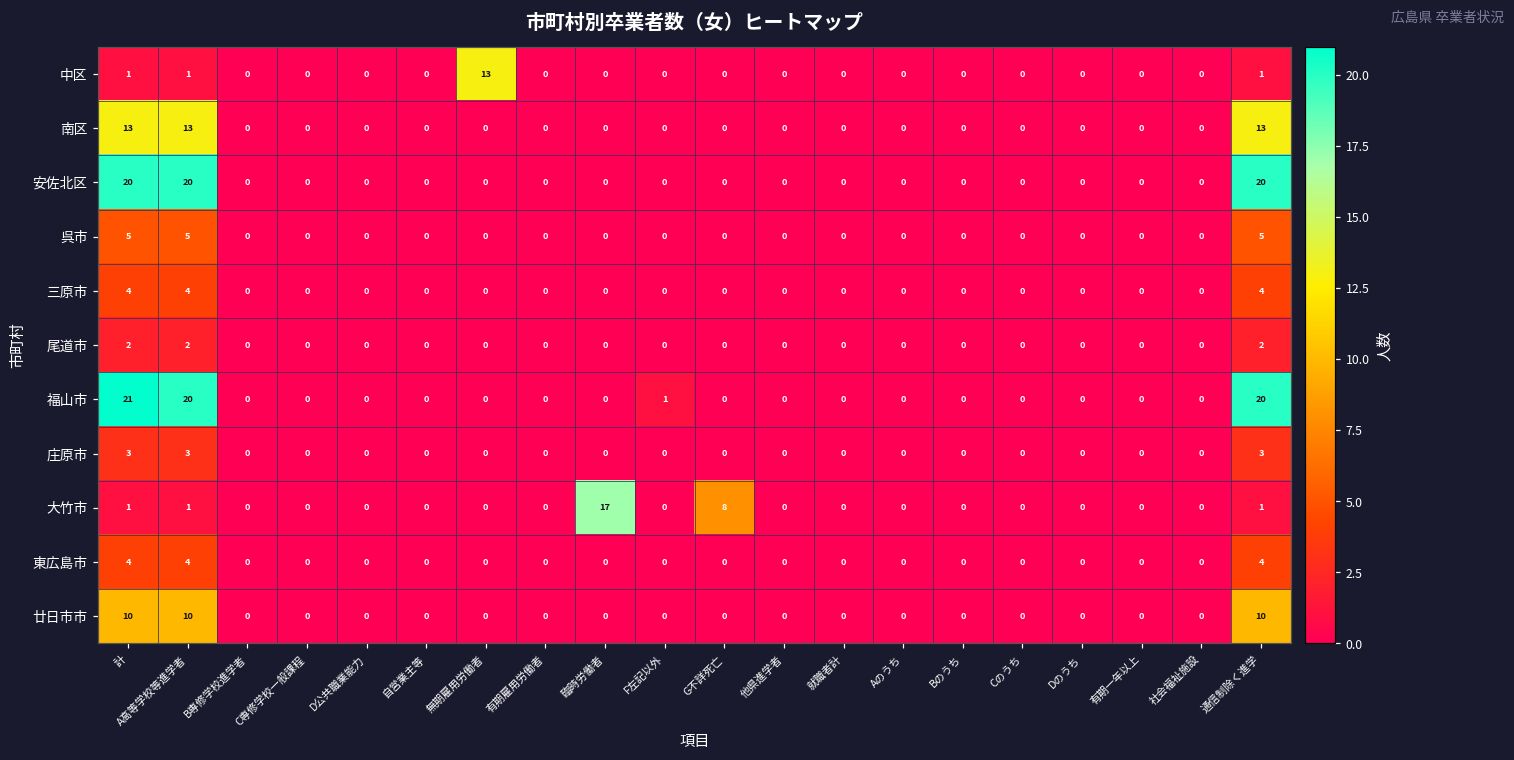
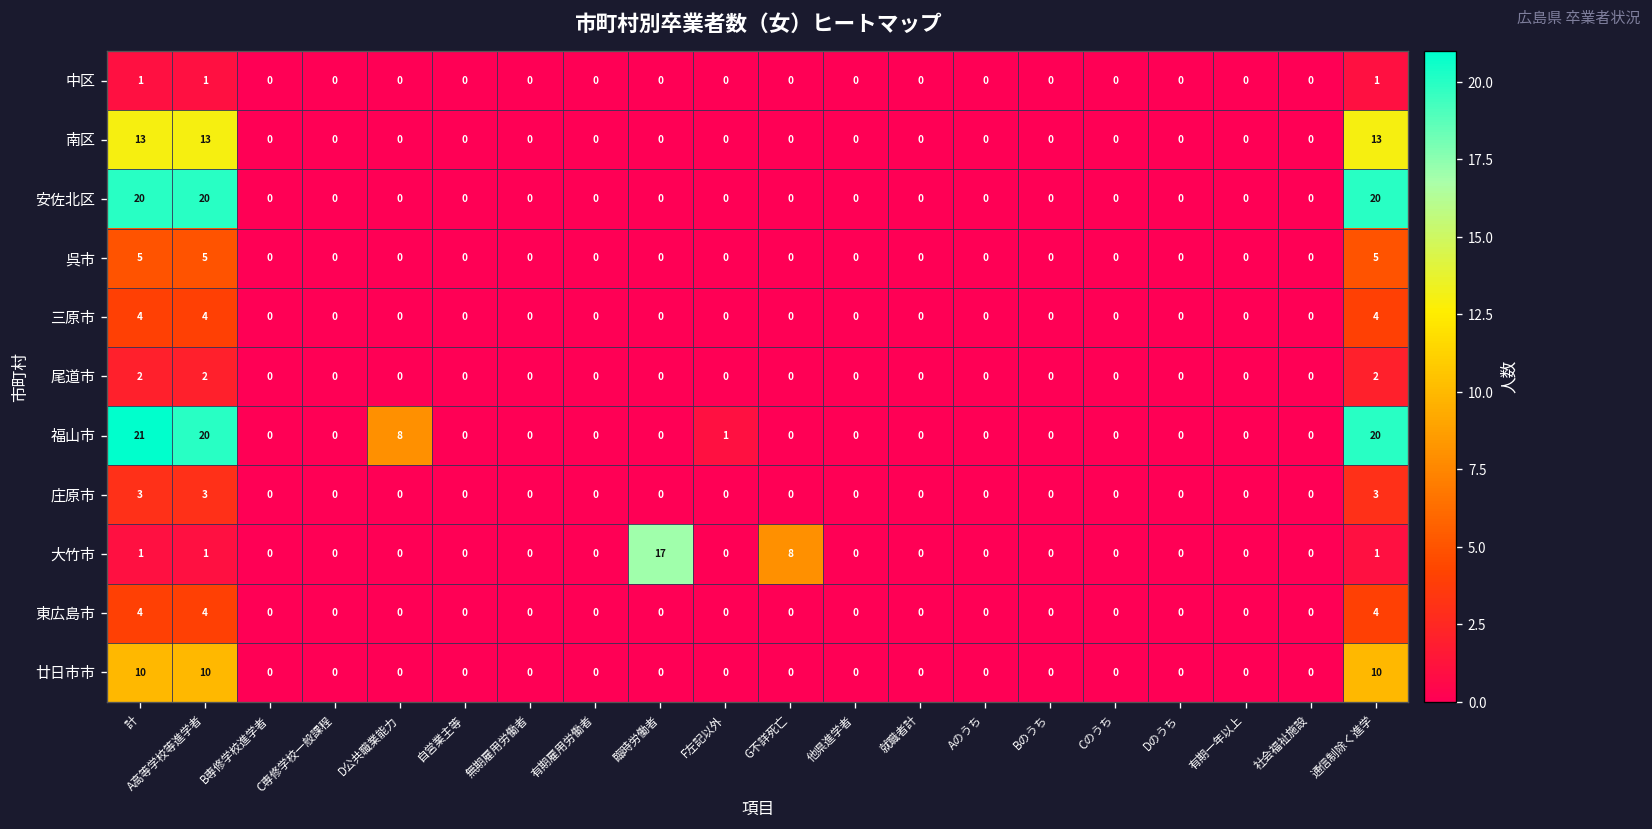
  {
    "中区": {
      "計": 1,
      "A高等学校等進学者": 1,
      "B専修学校進学者": 0,
      "C専修学校一般課程": 0,
      "D公共職業能力": 0,
      "自営業主等": 0,
-     "無期雇用労働者": 13,
+     "無期雇用労働者": 0,
      "有期雇用労働者": 0,
      "臨時労働者": 0,
      "F左記以外": 0,
      "G不詳死亡": 0,
      "他県進学者": 0,
      "就職者計": 0,
      "Aのうち": 0,
      "Bのうち": 0,
      "Cのうち": 0,
      "Dのうち": 0,
      "有期一年以上": 0,
      "社会福祉施設": 0,
      "通信制除く進学": 1
    },
    "福山市": {
      "計": 21,
      "A高等学校等進学者": 20,
      "B専修学校進学者": 0,
      "C専修学校一般課程": 0,
-     "D公共職業能力": 0,
+     "D公共職業能力": 8,
      "自営業主等": 0,
      "無期雇用労働者": 0,
      "有期雇用労働者": 0,
      "臨時労働者": 0,
      "F左記以外": 1,
      "G不詳死亡": 0,
      "他県進学者": 0,
      "就職者計": 0,
      "Aのうち": 0,
      "Bのうち": 0,
      "Cのうち": 0,
      "Dのうち": 0,
      "有期一年以上": 0,
      "社会福祉施設": 0,
      "通信制除く進学": 20
    }
  }
